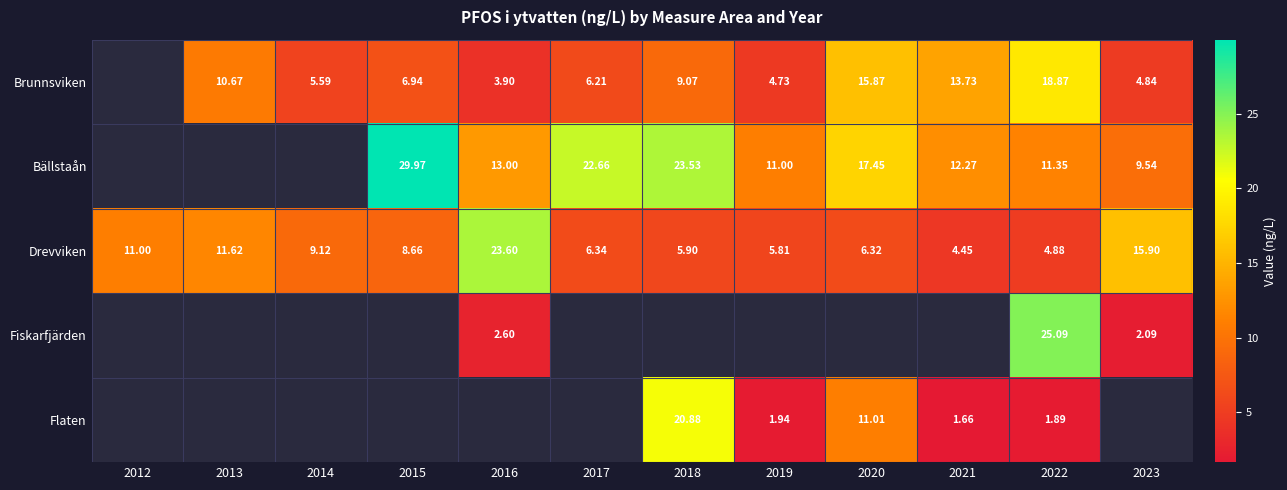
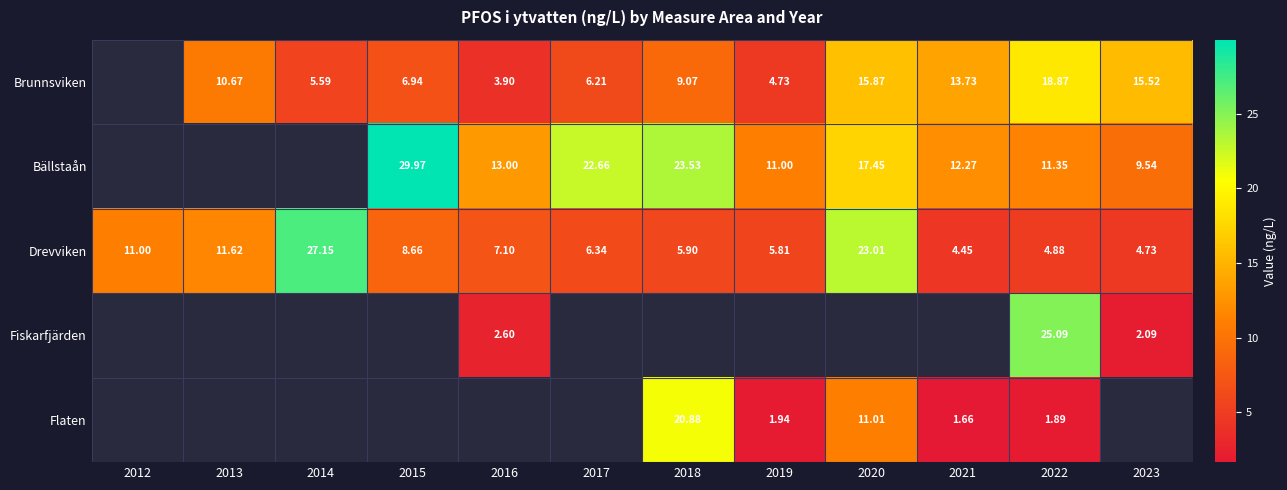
  {
    "Brunnsviken": {
      "2013": 10.67,
      "2014": 5.59,
      "2015": 6.94,
      "2016": 3.90,
      "2017": 6.21,
      "2018": 9.07,
      "2019": 4.73,
      "2020": 15.87,
      "2021": 13.73,
      "2022": 18.87,
-     "2023": 4.84
+     "2023": 15.52
    },
    "Bällstaån": {
      "2015": 29.97,
      "2016": 13.00,
      "2017": 22.66,
      "2018": 23.53,
      "2019": 11.00,
      "2020": 17.45,
      "2021": 12.27,
      "2022": 11.35,
      "2023": 9.54
    },
    "Drevviken": {
      "2012": 11.00,
      "2013": 11.62,
-     "2014": 9.12,
+     "2014": 27.15,
      "2015": 8.66,
-     "2016": 23.60,
+     "2016": 7.10,
      "2017": 6.34,
      "2018": 5.90,
      "2019": 5.81,
-     "2020": 6.32,
+     "2020": 23.01,
      "2021": 4.45,
      "2022": 4.88,
-     "2023": 15.90
+     "2023": 4.73
    },
    "Fiskarfjärden": {
      "2016": 2.60,
      "2022": 25.09,
      "2023": 2.09
    },
    "Flaten": {
      "2018": 20.88,
      "2019": 1.94,
      "2020": 11.01,
      "2021": 1.66,
      "2022": 1.89
    }
  }
